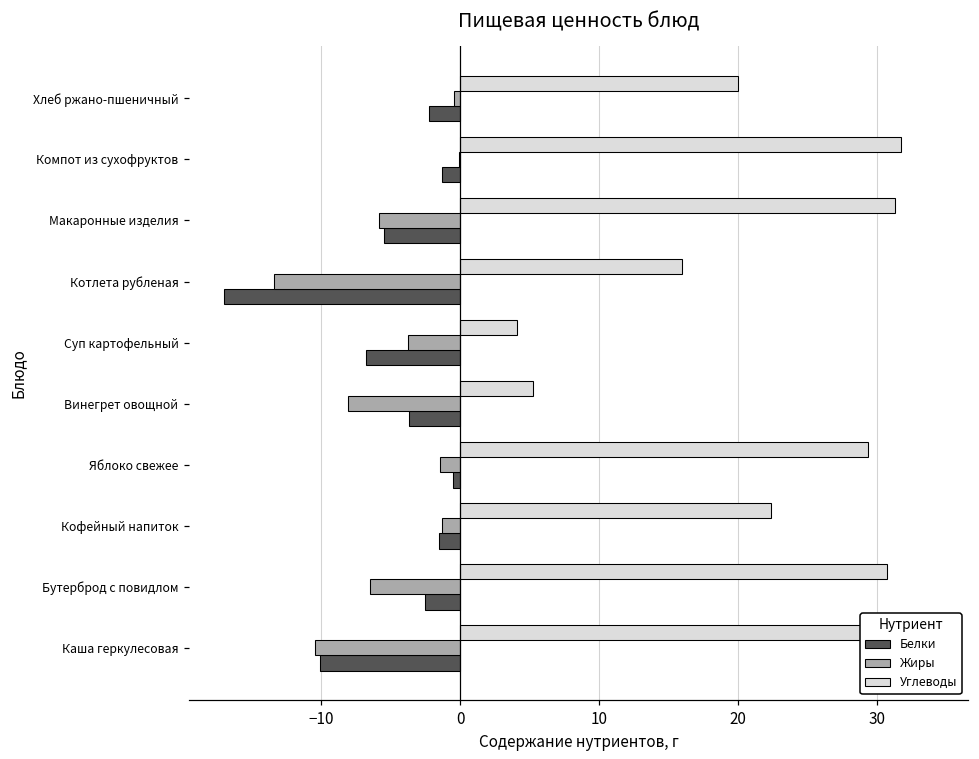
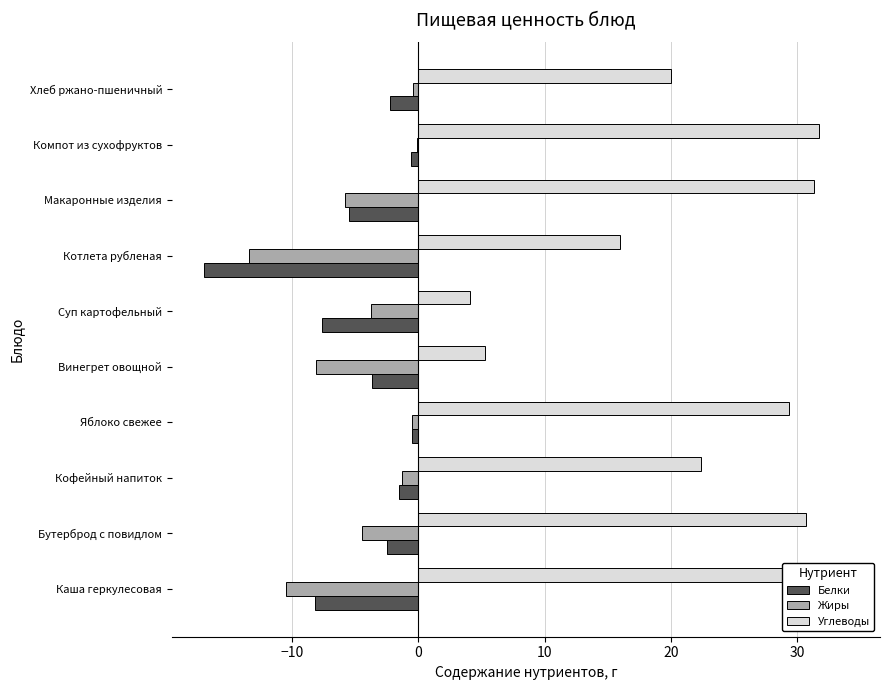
  {
    "Белки": {
      "Хлеб ржано-пшеничный": -2.2,
-     "Компот из сухофруктов": -1.3,
+     "Компот из сухофруктов": -0.6,
      "Макаронные изделия": -5.5,
      "Котлета рубленая": -16.9,
-     "Суп картофельный": -6.8,
+     "Суп картофельный": -7.6,
      "Винегрет овощной": -3.7,
      "Яблоко свежее": -0.5,
      "Кофейный напиток": -1.5,
      "Бутерброд с повидлом": -2.5,
-     "Каша геркулесовая": -10.1
+     "Каша геркулесовая": -8.2
    },
    "Жиры": {
      "Хлеб ржано-пшеничный": -0.4,
      "Макаронные изделия": -5.8,
      "Котлета рубленая": -13.4,
      "Суп картофельный": -3.8,
      "Винегрет овощной": -8.1,
-     "Яблоко свежее": -1.4,
+     "Яблоко свежее": -0.5,
      "Кофейный напиток": -1.3,
-     "Бутерброд с повидлом": -6.4,
+     "Бутерброд с повидлом": -4.4,
      "Каша геркулесовая": -10.5
    },
    "Углеводы": {
      "Хлеб ржано-пшеничный": 20.0,
      "Компот из сухофруктов": 31.7,
      "Макаронные изделия": 31.3,
      "Котлета рубленая": 16.0,
      "Суп картофельный": 4.1,
      "Винегрет овощной": 5.3,
      "Яблоко свежее": 29.3,
      "Кофейный напиток": 22.4,
      "Бутерброд с повидлом": 30.7
    }
  }
